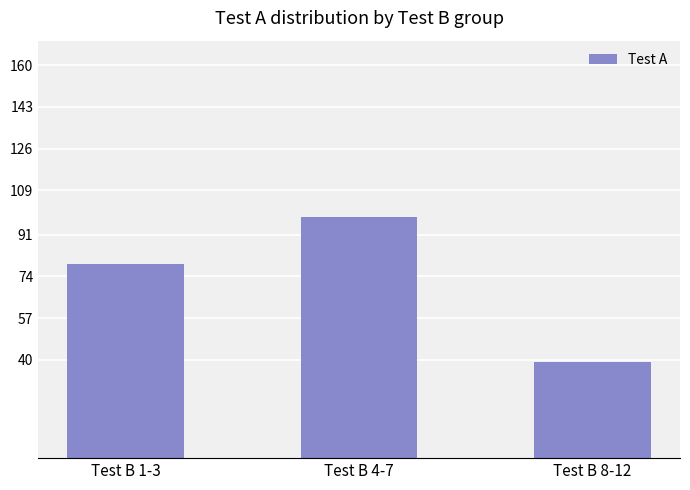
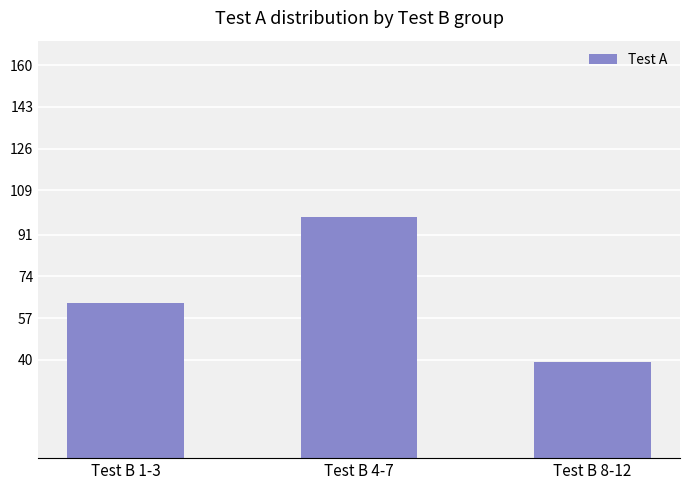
  {
-   "Test B 1-3": 79,
+   "Test B 1-3": 63,
    "Test B 4-7": 98,
    "Test B 8-12": 39
  }
